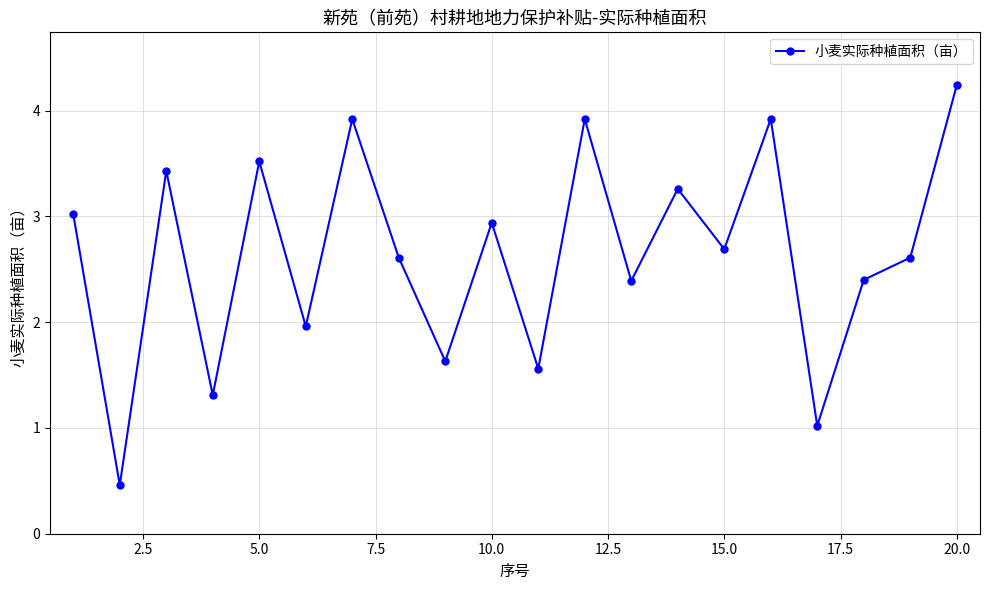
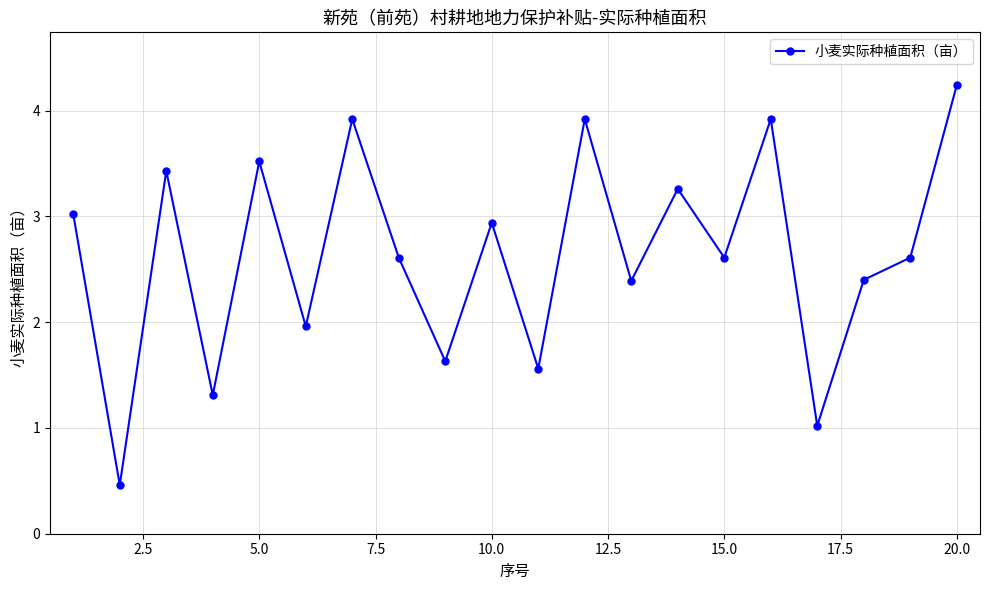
  {
    "5.0": 3.52,
    "10.0": 2.94,
-   "15.0": 2.69,
+   "15.0": 2.61,
    "20.0": 4.24
  }
